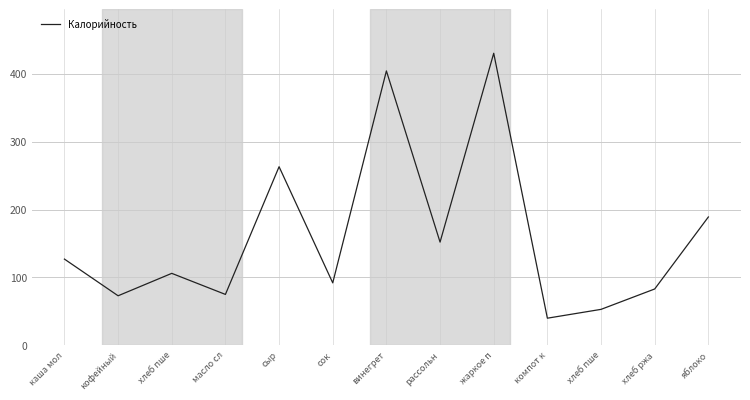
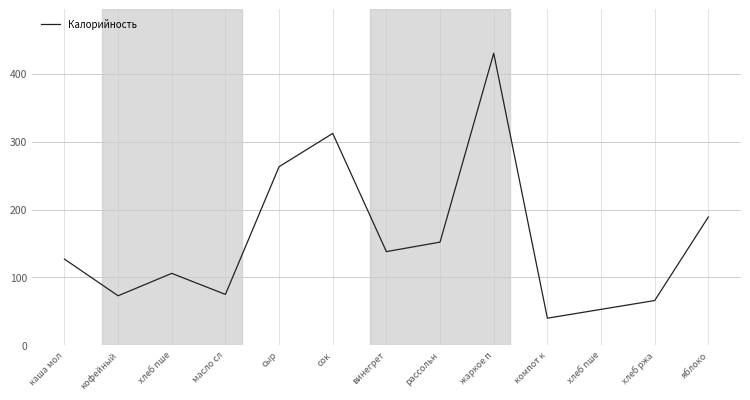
  {
    "каша мол": 130,
    "кофейный": 70,
    "масло сл": 80,
    "сыр": 260,
-   "сок": 90,
-   "винегрет": 400,
+   "сок": 310,
+   "винегрет": 140,
    "рассольн": 150,
    "жаркое п": 430,
    "компот к": 40,
-   "хлеб ржа": 80,
+   "хлеб ржа": 70,
    "яблоко": 190
  }
